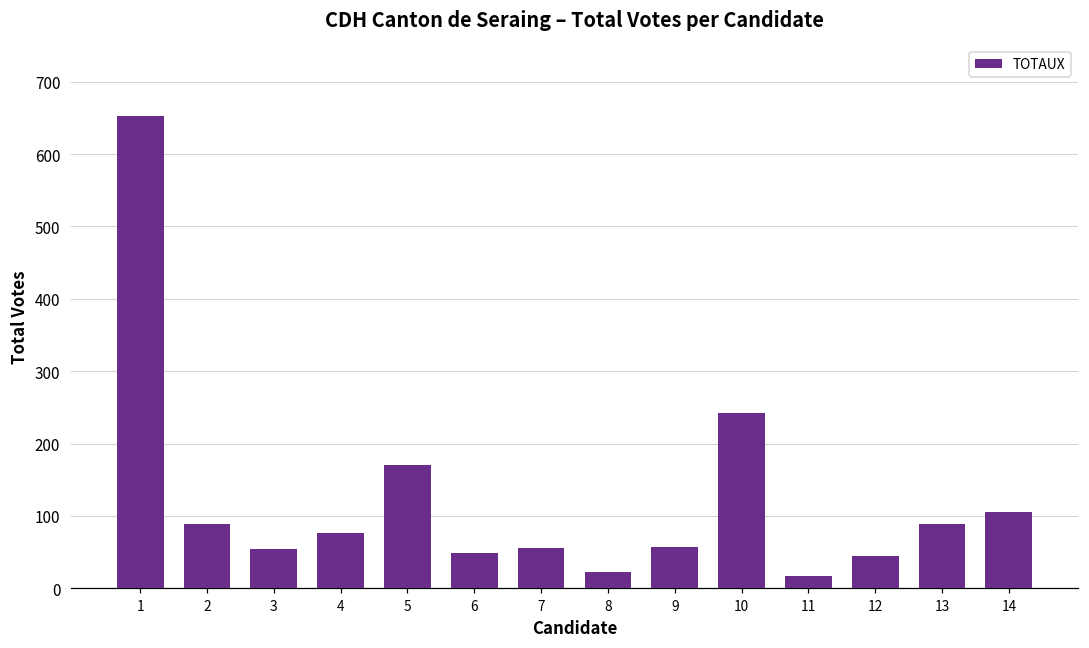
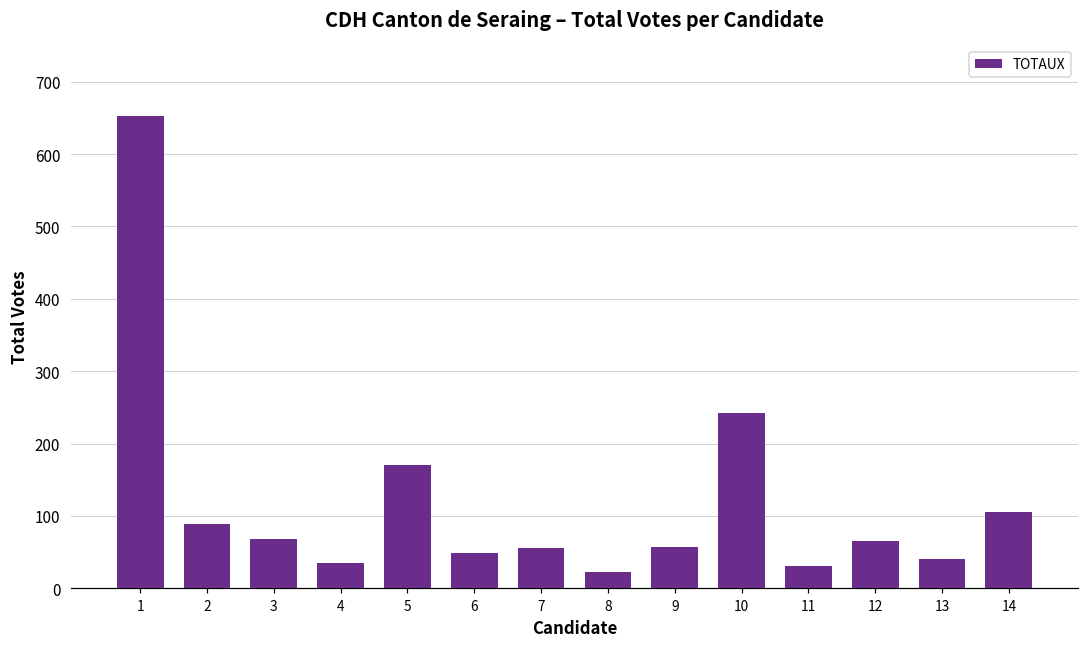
  {
    "1": 650,
    "2": 90,
-   "3": 50,
-   "4": 80,
+   "3": 70,
+   "4": 40,
    "5": 170,
    "6": 50,
    "7": 60,
    "8": 20,
    "9": 60,
    "10": 240,
-   "11": 20,
-   "12": 40,
-   "13": 90,
+   "11": 30,
+   "12": 70,
+   "13": 40,
    "14": 110
  }
